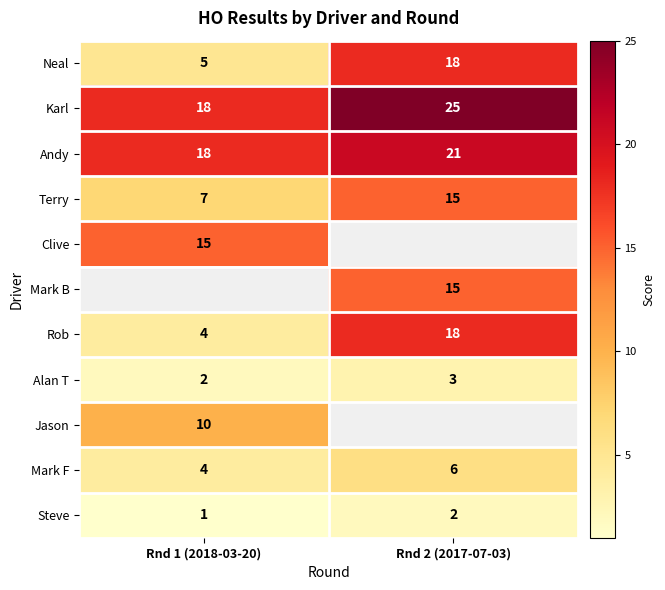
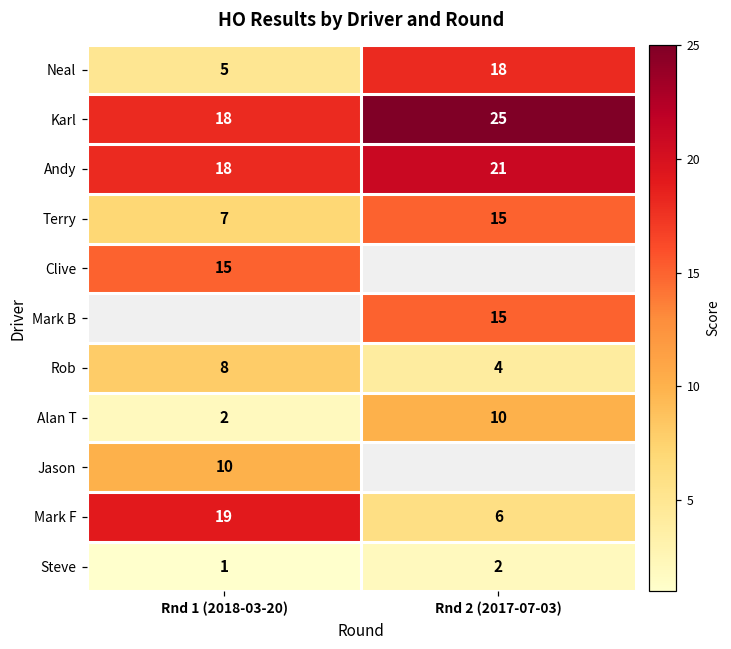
  {
    "Neal": {
      "Rnd 1 (2018-03-20)": 5,
      "Rnd 2 (2017-07-03)": 18
    },
    "Karl": {
      "Rnd 1 (2018-03-20)": 18,
      "Rnd 2 (2017-07-03)": 25
    },
    "Andy": {
      "Rnd 1 (2018-03-20)": 18,
      "Rnd 2 (2017-07-03)": 21
    },
    "Terry": {
      "Rnd 1 (2018-03-20)": 7,
      "Rnd 2 (2017-07-03)": 15
    },
    "Clive": {
      "Rnd 1 (2018-03-20)": 15
    },
    "Mark B": {
      "Rnd 2 (2017-07-03)": 15
    },
    "Rob": {
-     "Rnd 1 (2018-03-20)": 4,
-     "Rnd 2 (2017-07-03)": 18
+     "Rnd 1 (2018-03-20)": 8,
+     "Rnd 2 (2017-07-03)": 4
    },
    "Alan T": {
      "Rnd 1 (2018-03-20)": 2,
-     "Rnd 2 (2017-07-03)": 3
+     "Rnd 2 (2017-07-03)": 10
    },
    "Jason": {
      "Rnd 1 (2018-03-20)": 10
    },
    "Mark F": {
-     "Rnd 1 (2018-03-20)": 4,
+     "Rnd 1 (2018-03-20)": 19,
      "Rnd 2 (2017-07-03)": 6
    },
    "Steve": {
      "Rnd 1 (2018-03-20)": 1,
      "Rnd 2 (2017-07-03)": 2
    }
  }
